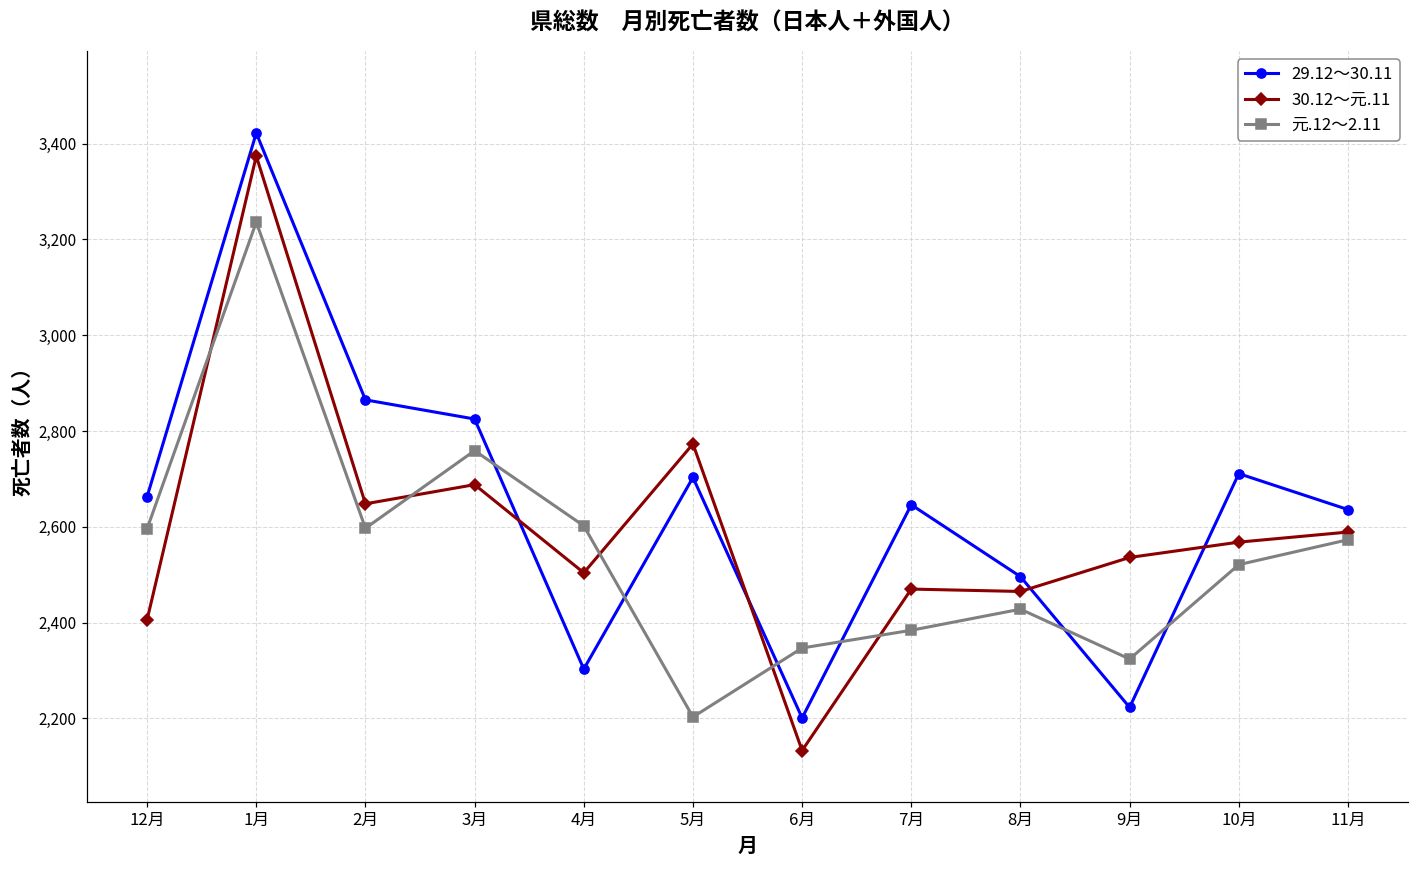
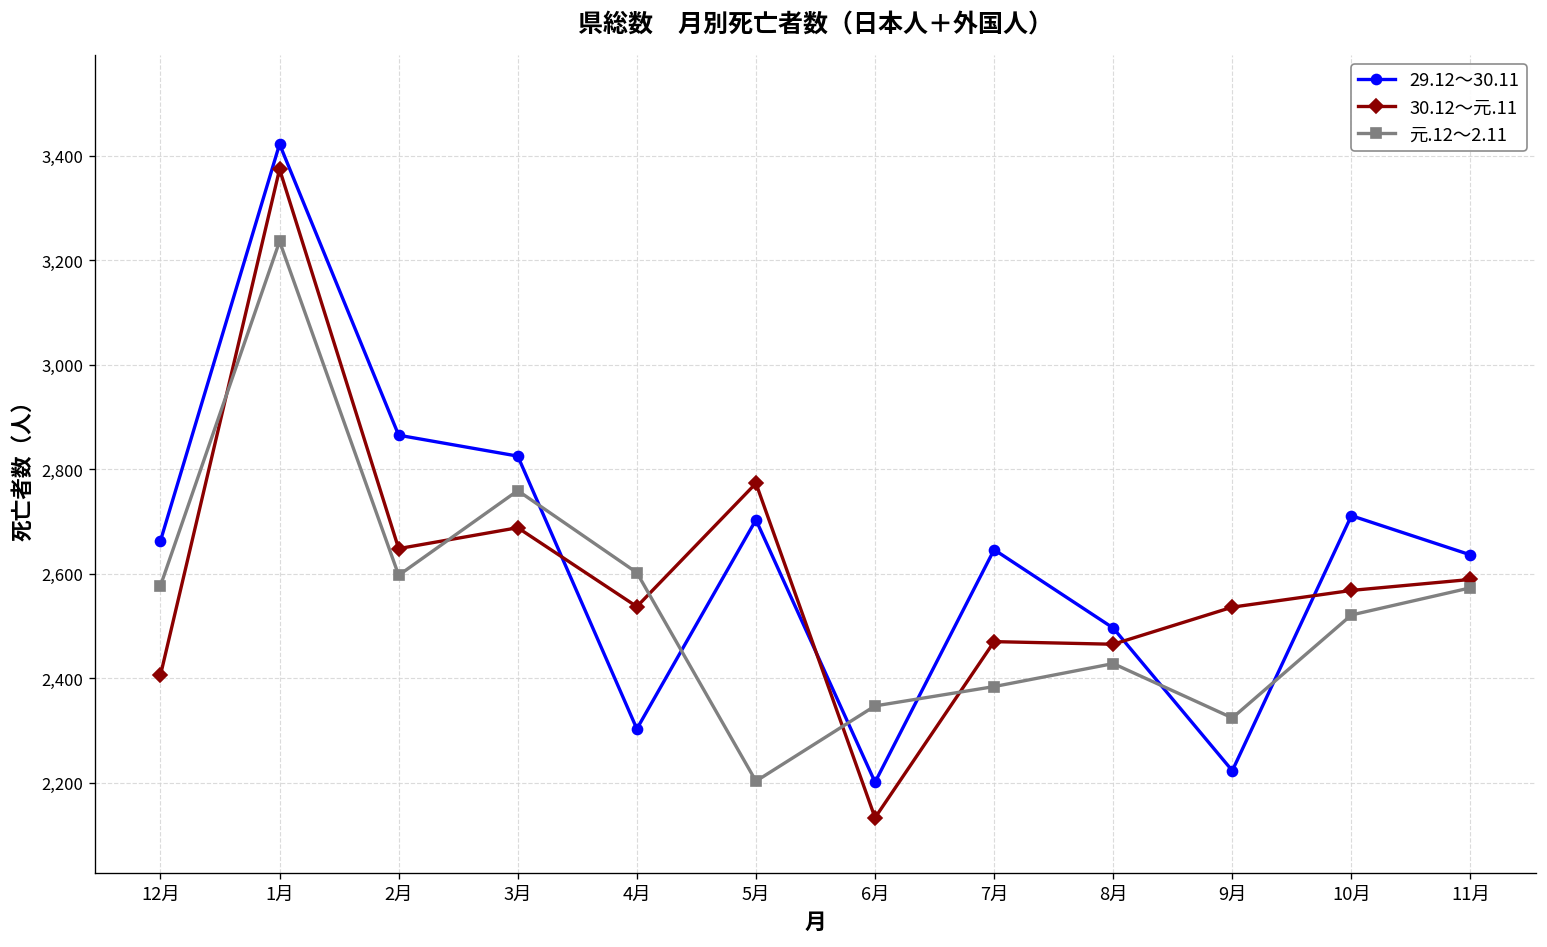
  {
    "29.12～30.11": {
      "12月": "2,660",
      "1月": "3,420",
      "2月": "2,870",
      "3月": "2,830",
      "4月": "2,300",
      "5月": "2,700",
      "6月": "2,200",
      "7月": "2,650",
      "8月": "2,500",
      "9月": "2,220",
      "10月": "2,710",
      "11月": "2,640"
    },
    "30.12～元.11": {
      "12月": "2,410",
      "1月": "3,370",
      "2月": "2,650",
      "3月": "2,690",
-     "4月": "2,500",
+     "4月": "2,540",
      "5月": "2,770",
      "6月": "2,130",
      "7月": "2,470",
      "8月": "2,470",
      "9月": "2,540",
      "10月": "2,570",
      "11月": "2,590"
    },
    "元.12～2.11": {
-     "12月": "2,600",
+     "12月": "2,580",
      "1月": "3,240",
      "2月": "2,600",
      "3月": "2,760",
      "4月": "2,600",
      "5月": "2,200",
      "6月": "2,350",
      "7月": "2,380",
      "8月": "2,430",
      "9月": "2,320",
      "10月": "2,520",
      "11月": "2,570"
    }
  }
